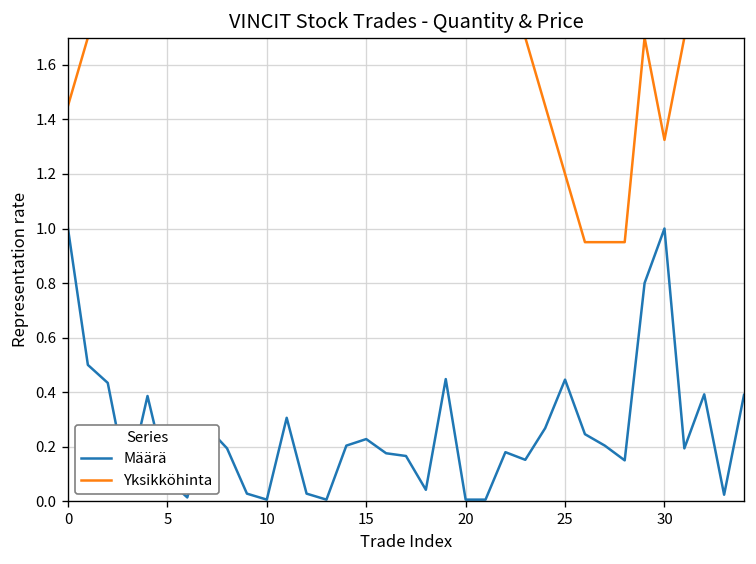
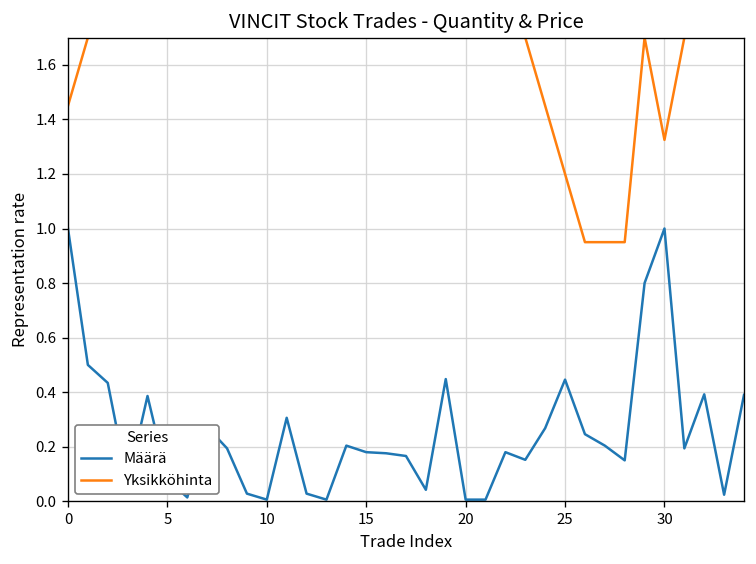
  {
    "Määrä": {
      "0": 1.00,
      "10": 0.01,
-     "15": 0.23,
+     "15": 0.18,
      "20": 0.01,
      "25": 0.45,
      "30": 1.00
    },
    "Yksikköhinta": {
      "0": 1.45,
      "5": 1.70,
      "10": 1.70,
      "15": 1.70,
      "20": 1.70,
      "25": 1.20,
      "30": 1.32
    }
  }
